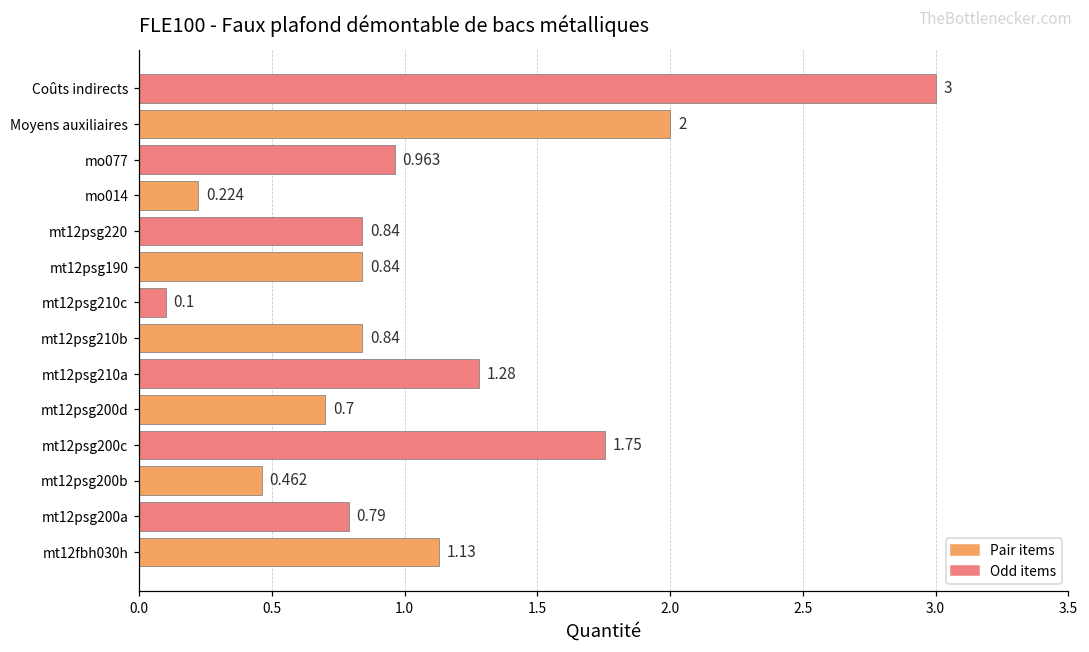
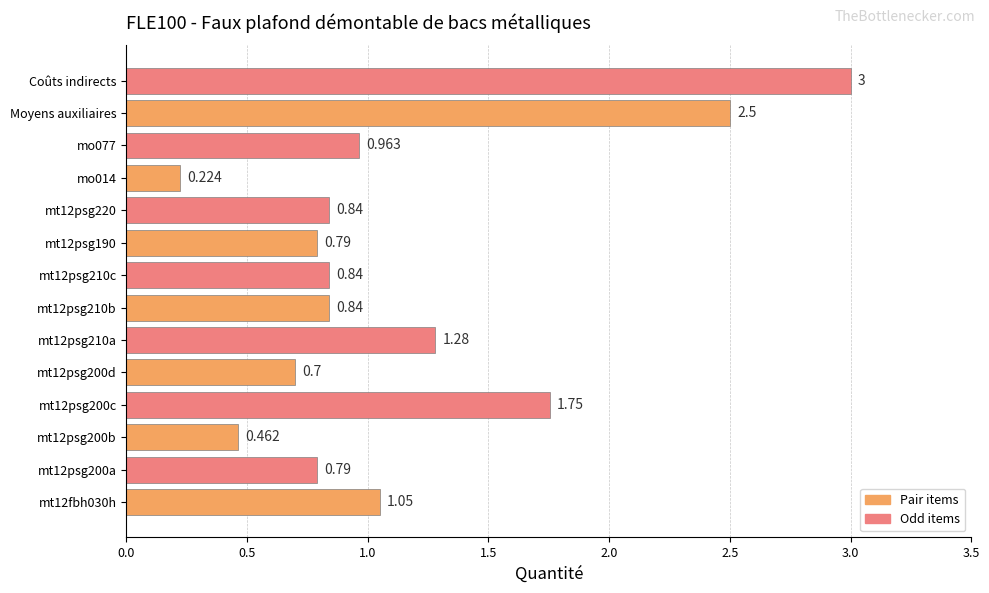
  {
    "Coûts indirects": 3,
-   "Moyens auxiliaires": 2,
+   "Moyens auxiliaires": 2.5,
    "mo077": 0.963,
    "mo014": 0.224,
    "mt12psg220": 0.84,
-   "mt12psg190": 0.84,
-   "mt12psg210c": 0.1,
+   "mt12psg190": 0.79,
+   "mt12psg210c": 0.84,
    "mt12psg210b": 0.84,
    "mt12psg210a": 1.28,
    "mt12psg200d": 0.7,
    "mt12psg200c": 1.75,
    "mt12psg200b": 0.462,
    "mt12psg200a": 0.79,
-   "mt12fbh030h": 1.13
+   "mt12fbh030h": 1.05
  }
